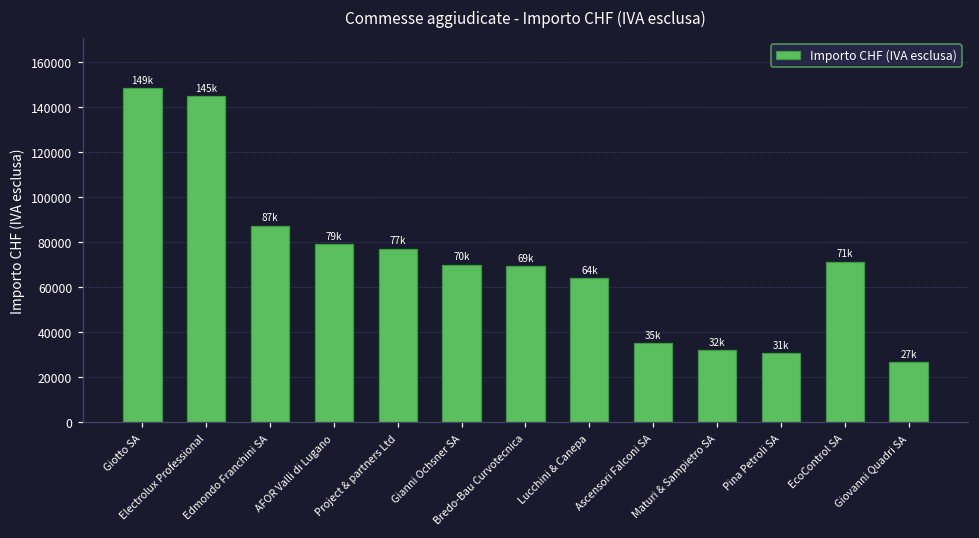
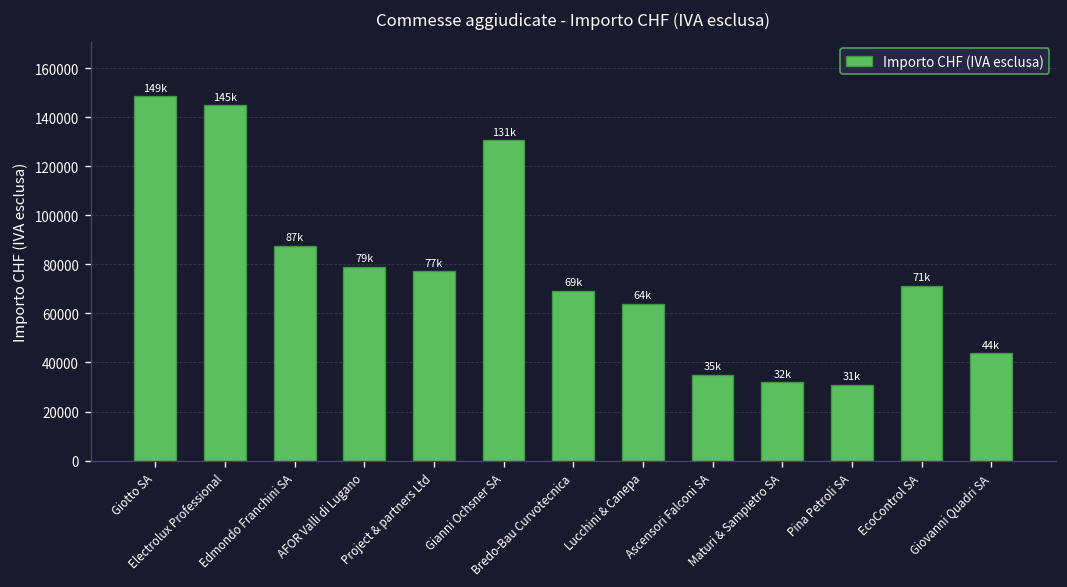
  {
    "Giotto SA": "149k",
    "Electrolux Professional": "145k",
    "Edmondo Franchini SA": "87k",
    "AFOR Valli di Lugano": "79k",
    "Project & partners Ltd": "77k",
-   "Gianni Ochsner SA": "70k",
+   "Gianni Ochsner SA": "131k",
    "Bredo-Bau Curvotecnica": "69k",
    "Lucchini & Canepa": "64k",
    "Ascensori Falconi SA": "35k",
    "Maturi & Sampietro SA": "32k",
    "Pina Petroli SA": "31k",
    "EcoControl SA": "71k",
-   "Giovanni Quadri SA": "27k"
+   "Giovanni Quadri SA": "44k"
  }
